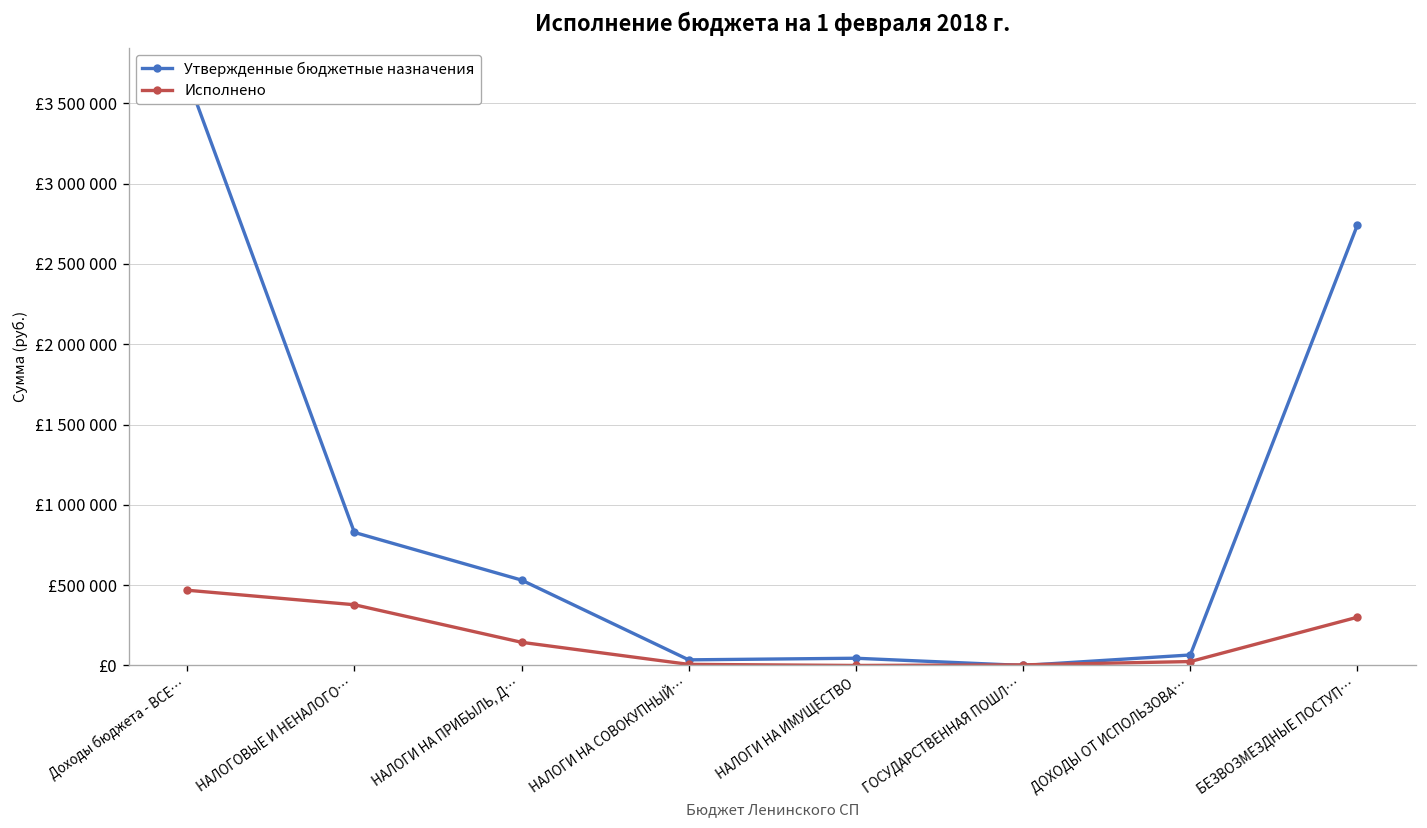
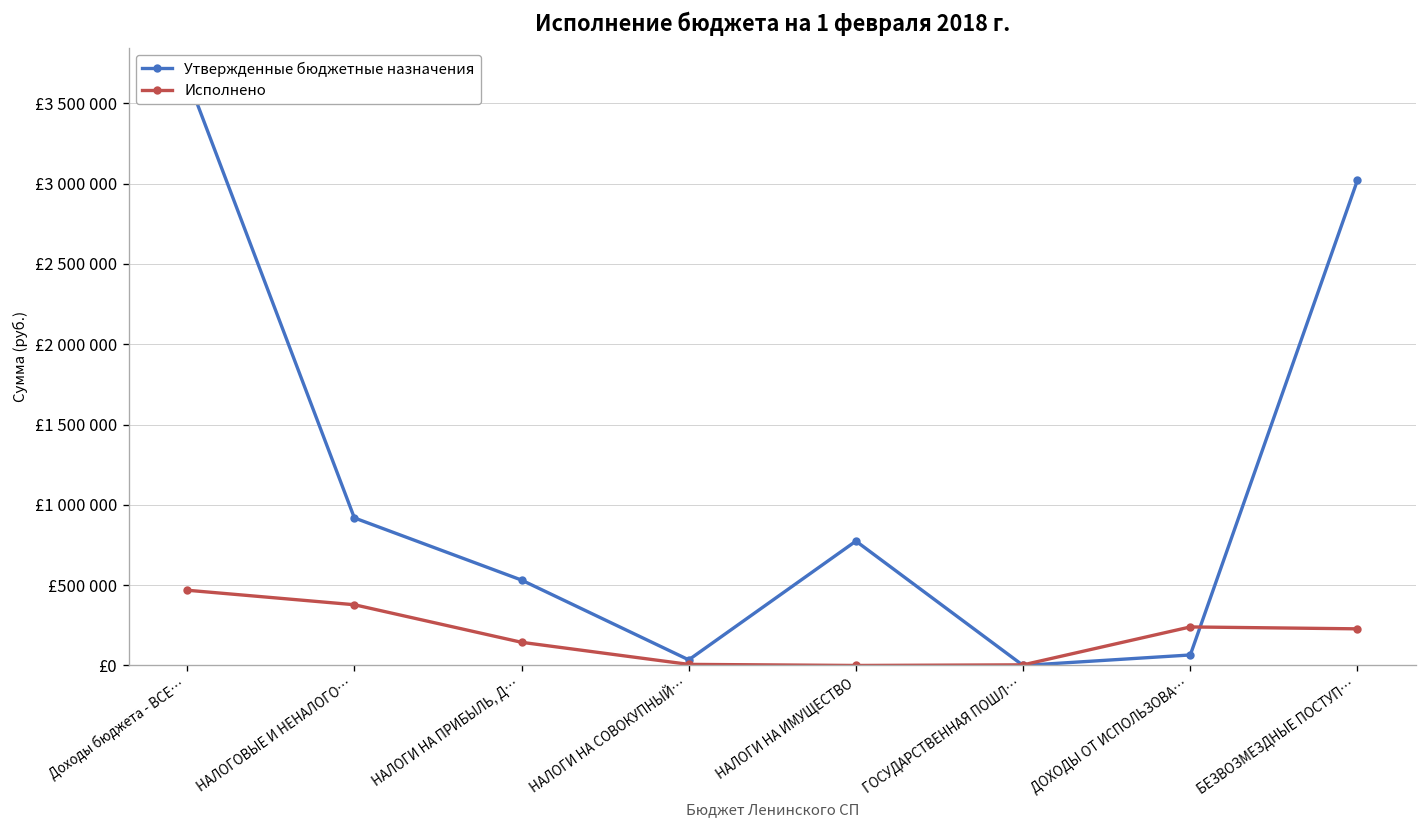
  {
    "Утвержденные бюджетные назначения": {
-     "НАЛОГОВЫЕ И НЕНАЛОГО…": "£830000",
+     "НАЛОГОВЫЕ И НЕНАЛОГО…": "£920000",
      "НАЛОГИ НА ПРИБЫЛЬ, Д…": "£530000",
      "НАЛОГИ НА СОВОКУПНЫЙ…": "£40000",
-     "НАЛОГИ НА ИМУЩЕСТВО": "£50000",
+     "НАЛОГИ НА ИМУЩЕСТВО": "£770000",
      "ДОХОДЫ ОТ ИСПОЛЬЗОВА…": "£70000",
-     "БЕЗВОЗМЕЗДНЫЕ ПОСТУП…": "£2740000"
+     "БЕЗВОЗМЕЗДНЫЕ ПОСТУП…": "£3020000"
    },
    "Исполнено": {
      "Доходы бюджета - ВСЕ…": "£470000",
      "НАЛОГОВЫЕ И НЕНАЛОГО…": "£380000",
      "НАЛОГИ НА ПРИБЫЛЬ, Д…": "£140000",
      "НАЛОГИ НА СОВОКУПНЫЙ…": "£10000",
      "НАЛОГИ НА ИМУЩЕСТВО": "£0",
-     "ДОХОДЫ ОТ ИСПОЛЬЗОВА…": "£20000",
-     "БЕЗВОЗМЕЗДНЫЕ ПОСТУП…": "£300000"
+     "ДОХОДЫ ОТ ИСПОЛЬЗОВА…": "£240000",
+     "БЕЗВОЗМЕЗДНЫЕ ПОСТУП…": "£230000"
    }
  }
